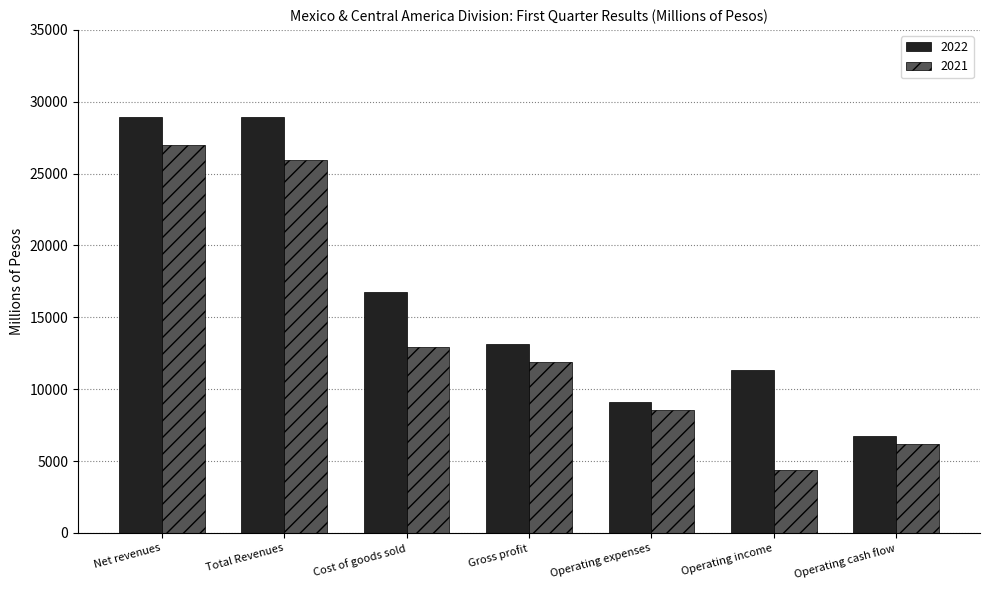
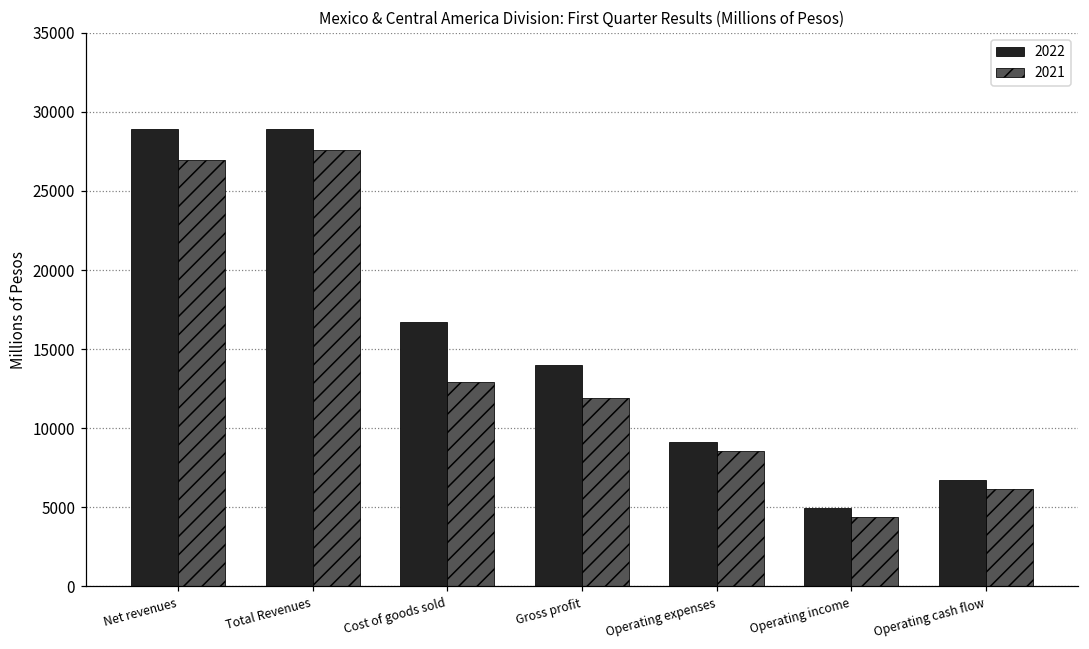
  {
    "2022": {
      "Net revenues": 28900,
      "Total Revenues": 28900,
      "Cost of goods sold": 16700,
-     "Gross profit": 13200,
+     "Gross profit": 14000,
      "Operating expenses": 9100,
-     "Operating income": 11300,
+     "Operating income": 4900,
      "Operating cash flow": 6700
    },
    "2021": {
      "Net revenues": 27000,
-     "Total Revenues": 26000,
+     "Total Revenues": 27600,
      "Cost of goods sold": 12900,
      "Gross profit": 11900,
      "Operating expenses": 8600,
      "Operating income": 4400,
      "Operating cash flow": 6200
    }
  }
